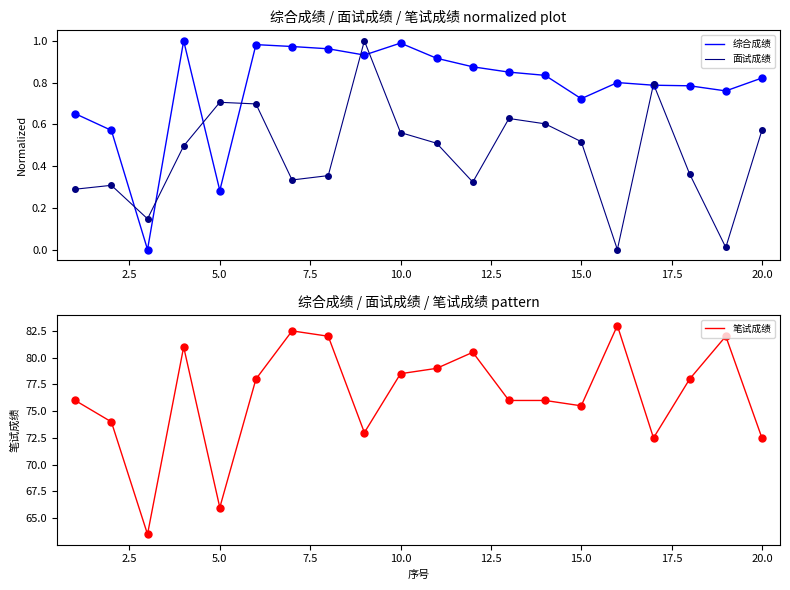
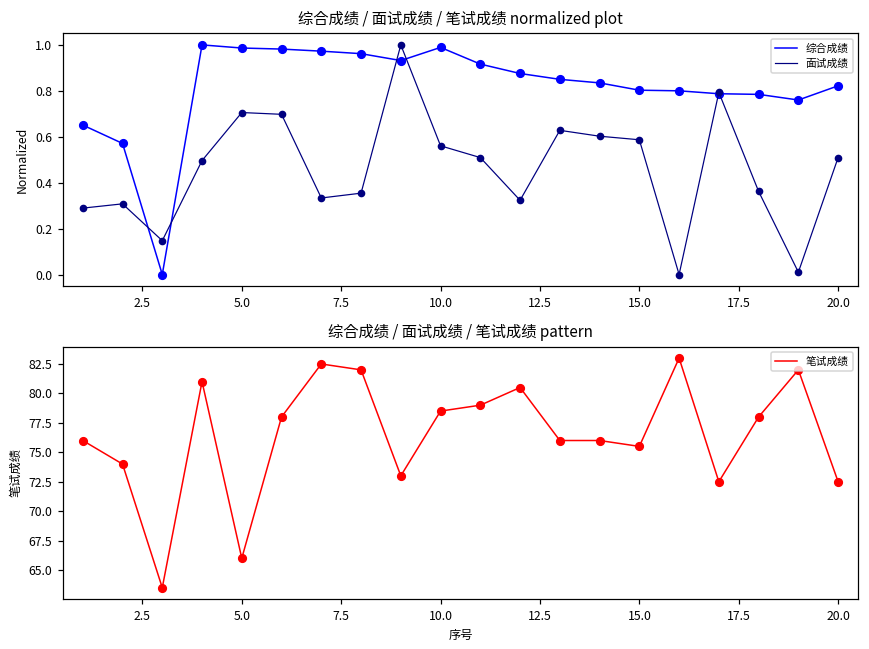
  {
    "综合成绩 / 面试成绩 / 笔试成绩 normalized plot": {
      "综合成绩": {
-       "5.0": 0.28,
+       "5.0": 0.99,
        "10.0": 0.99,
-       "15.0": 0.72,
+       "15.0": 0.80,
        "20.0": 0.82
      },
      "面试成绩": {
        "5.0": 0.71,
        "10.0": 0.56,
-       "15.0": 0.52,
-       "20.0": 0.57
+       "15.0": 0.59,
+       "20.0": 0.51
      }
    },
    "综合成绩 / 面试成绩 / 笔试成绩 pattern": {
      "5.0": 66.0,
      "10.0": 78.5,
      "15.0": 75.5,
      "20.0": 72.5
    }
  }
